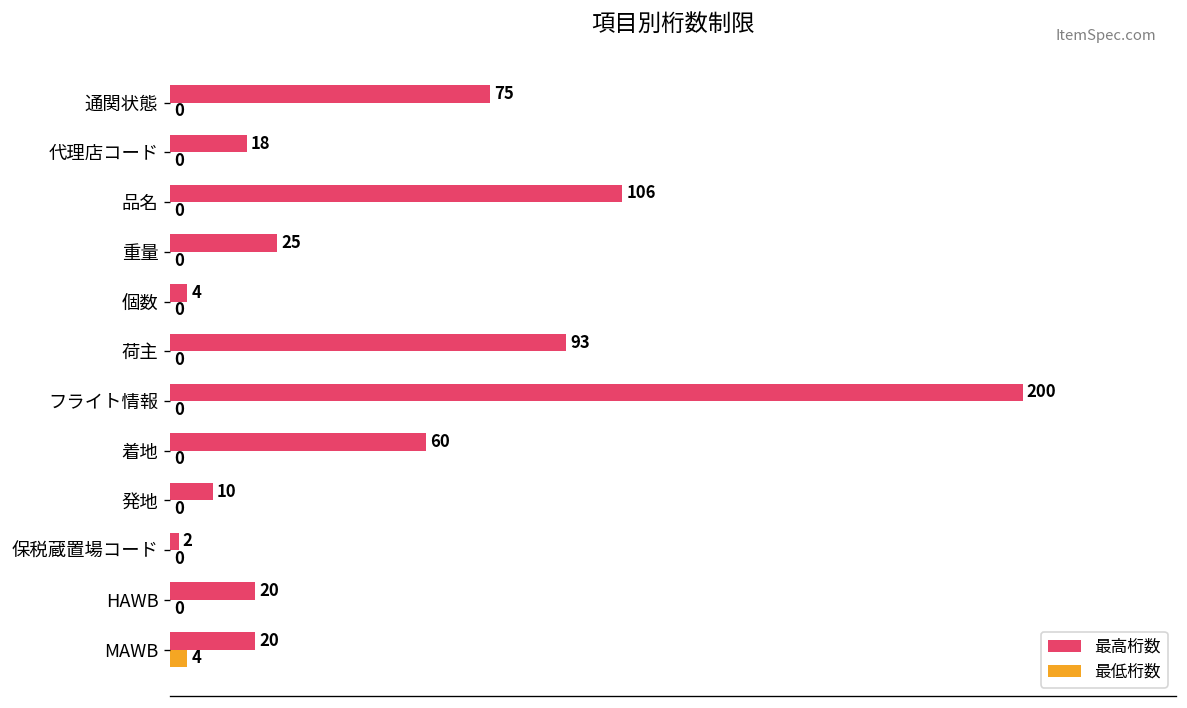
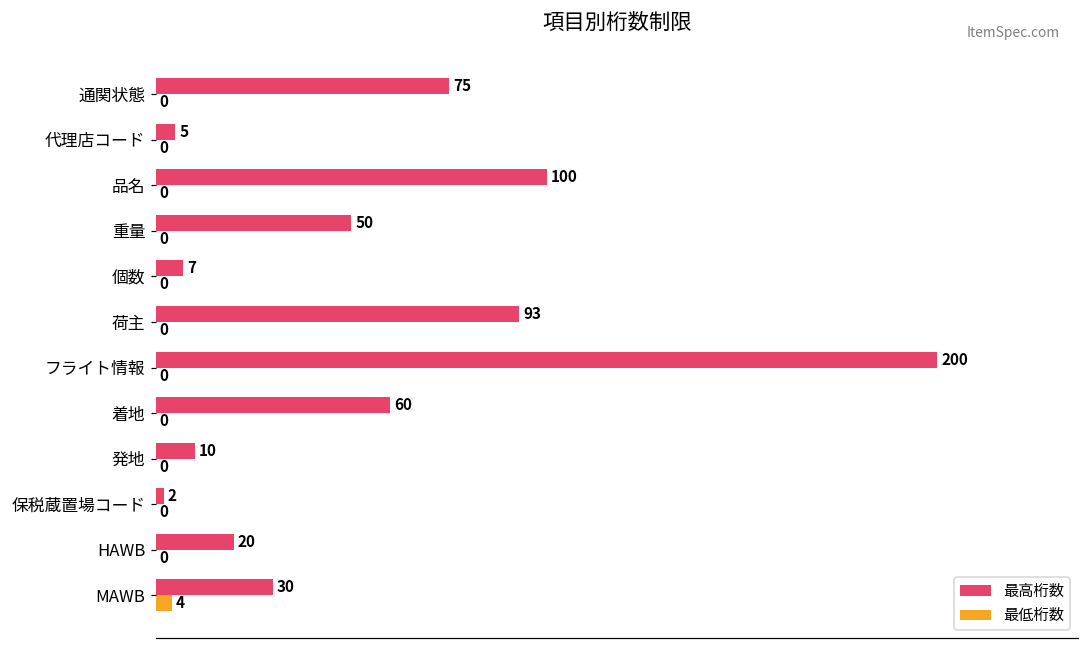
  {
    "最高桁数": {
      "通関状態": 75,
-     "代理店コード": 18,
-     "品名": 106,
-     "重量": 25,
-     "個数": 4,
+     "代理店コード": 5,
+     "品名": 100,
+     "重量": 50,
+     "個数": 7,
      "荷主": 93,
      "フライト情報": 200,
      "着地": 60,
      "発地": 10,
      "保税蔵置場コード": 2,
      "HAWB": 20,
-     "MAWB": 20
+     "MAWB": 30
    },
    "最低桁数": {
      "通関状態": 0,
      "代理店コード": 0,
      "品名": 0,
      "重量": 0,
      "個数": 0,
      "荷主": 0,
      "フライト情報": 0,
      "着地": 0,
      "発地": 0,
      "保税蔵置場コード": 0,
      "HAWB": 0,
      "MAWB": 4
    }
  }
